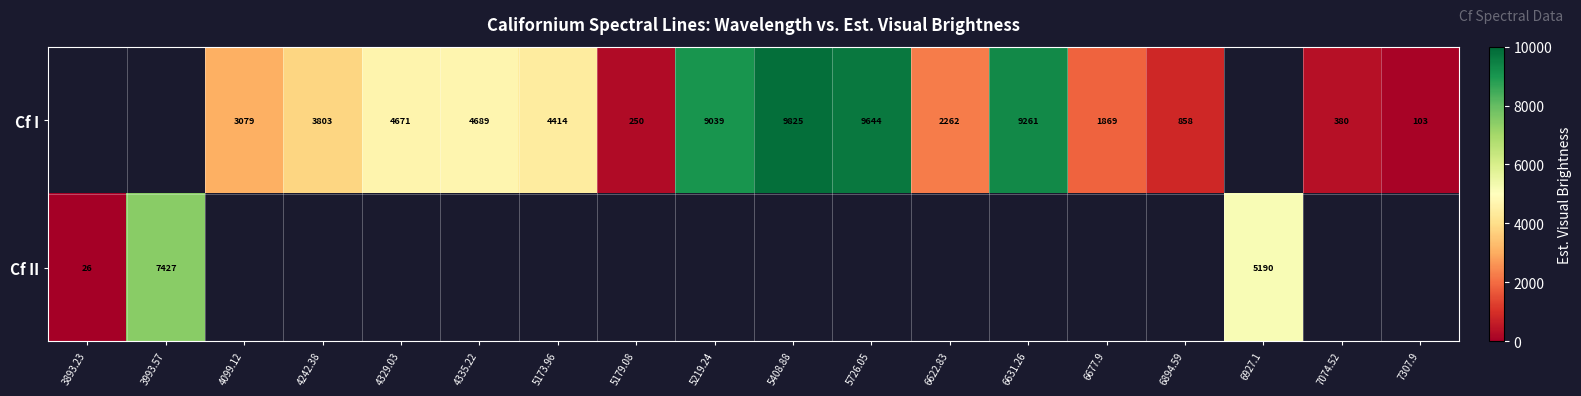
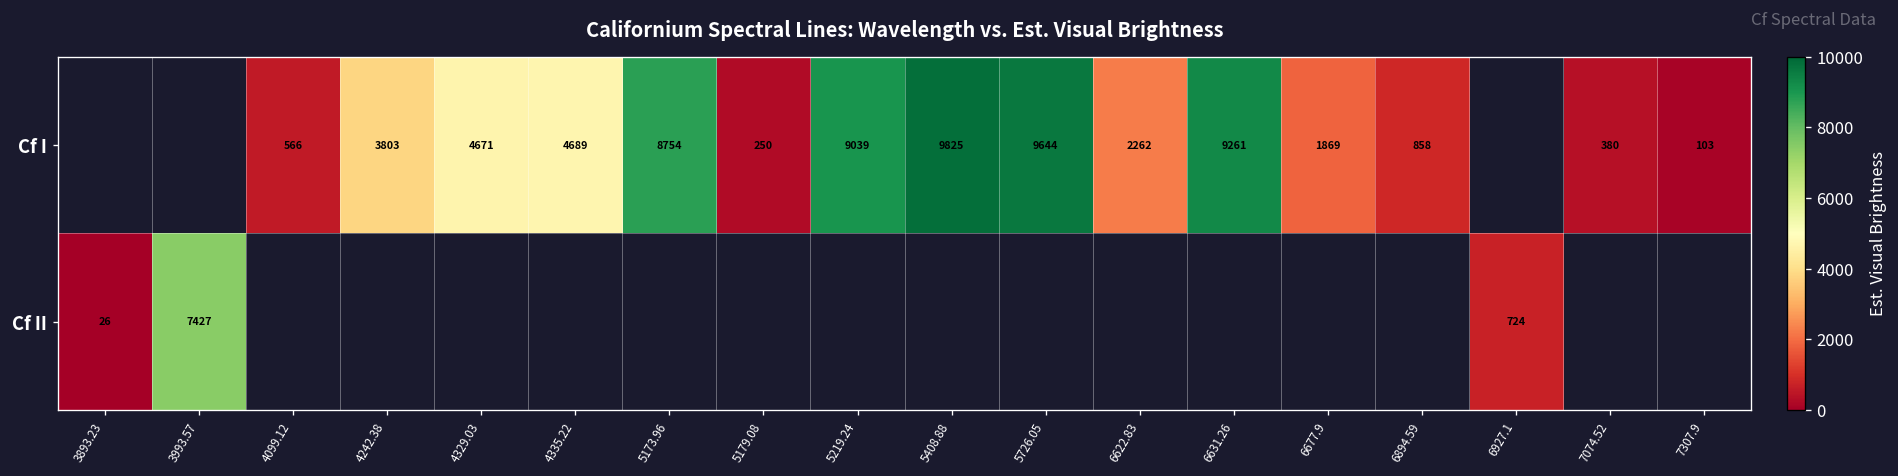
  {
    "Cf I": {
-     "4099.12": 3079,
+     "4099.12": 566,
      "4242.38": 3803,
      "4329.03": 4671,
      "4335.22": 4689,
-     "5173.96": 4414,
+     "5173.96": 8754,
      "5179.08": 250,
      "5219.24": 9039,
      "5408.88": 9825,
      "5726.05": 9644,
      "6622.83": 2262,
      "6631.26": 9261,
      "6677.9": 1869,
      "6894.59": 858,
      "7074.52": 380,
      "7307.9": 103
    },
    "Cf II": {
      "3893.23": 26,
      "3993.57": 7427,
-     "6927.1": 5190
+     "6927.1": 724
    }
  }
